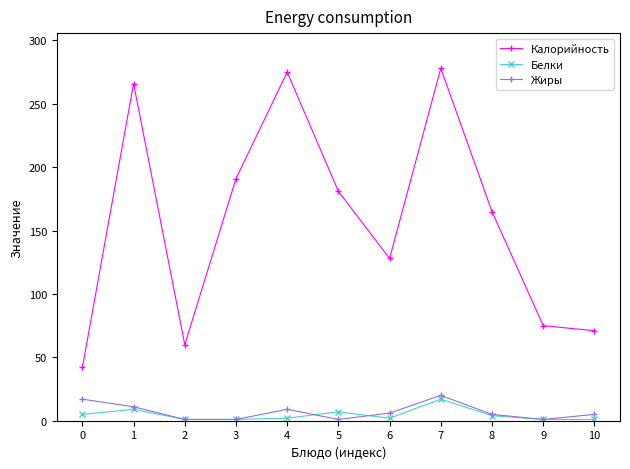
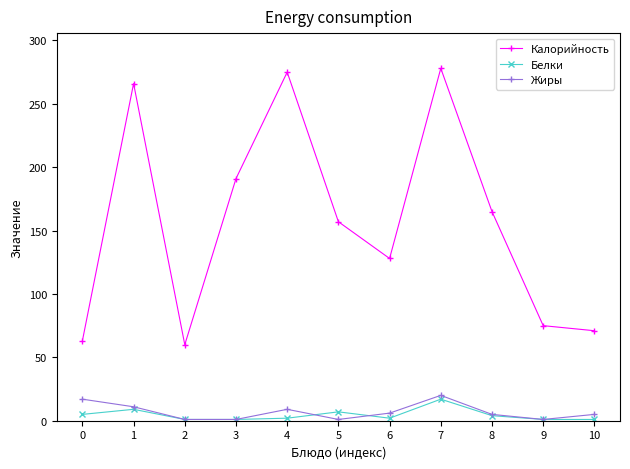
  {
    "Калорийность": {
-     "0": 42,
+     "0": 63,
      "1": 266,
      "2": 60,
      "3": 191,
      "4": 275,
-     "5": 181,
+     "5": 157,
      "6": 128,
      "7": 278,
      "8": 165,
      "9": 75,
      "10": 71
    },
    "Белки": {
      "0": 5,
      "4": 2,
      "5": 7,
      "6": 2,
      "7": 17,
      "10": 1
    },
    "Жиры": {
      "0": 17,
      "4": 9,
      "5": 1,
      "6": 6,
      "7": 20,
      "10": 5
    }
  }
